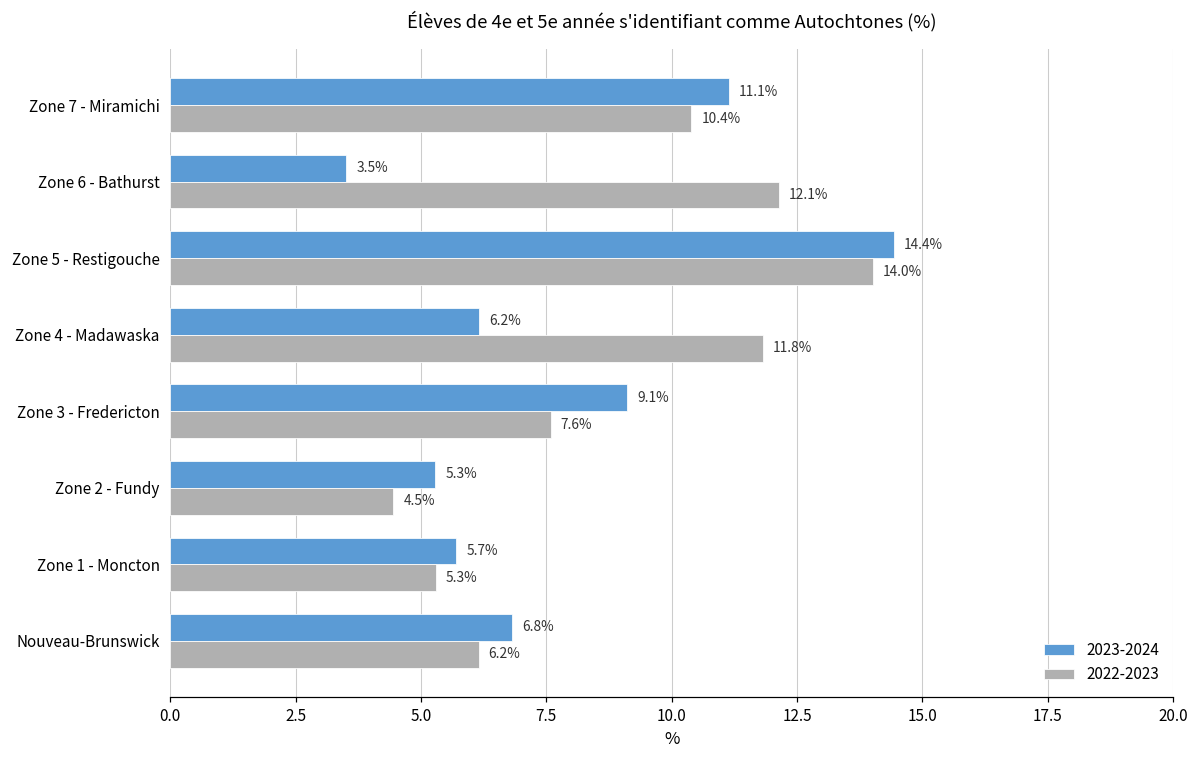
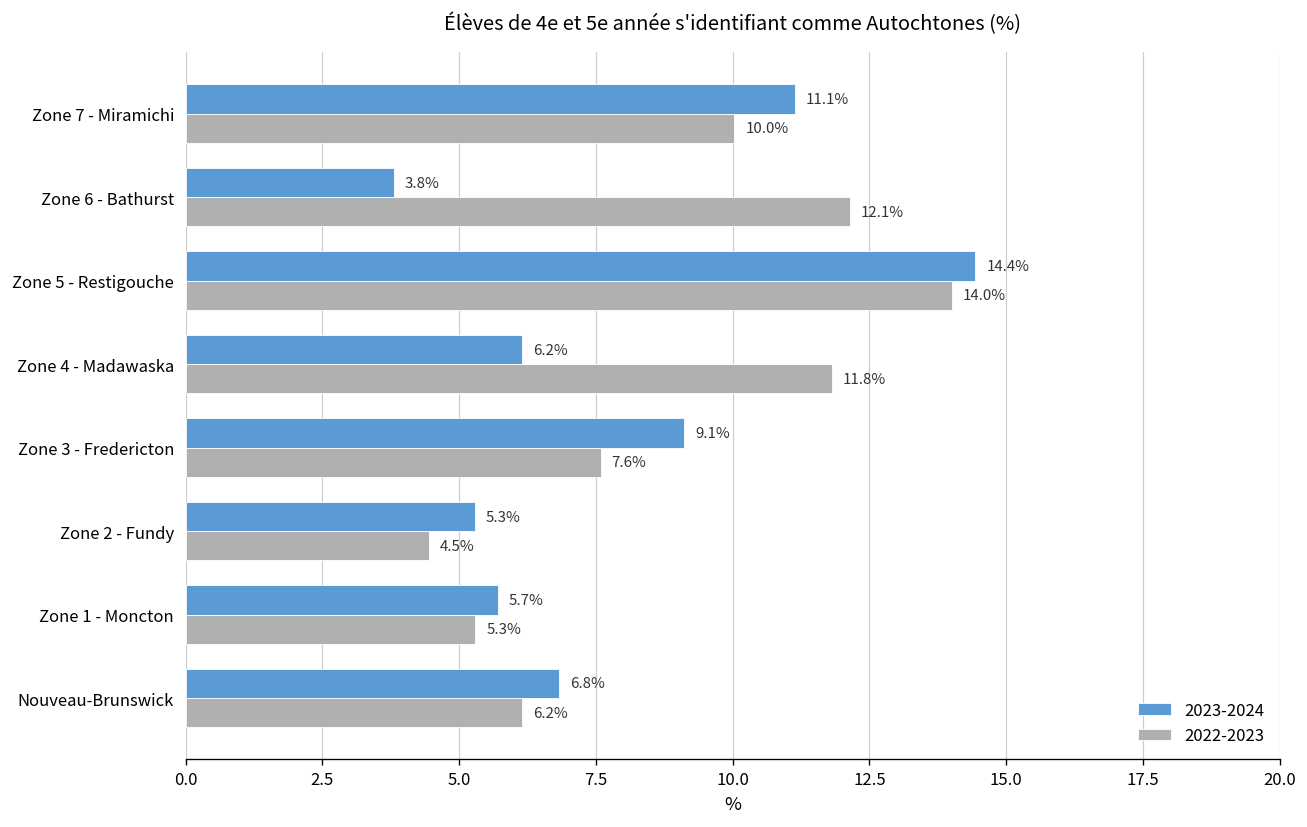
  {
    "2023-2024": {
      "Zone 7 - Miramichi": "11.1%",
-     "Zone 6 - Bathurst": "3.5%",
+     "Zone 6 - Bathurst": "3.8%",
      "Zone 5 - Restigouche": "14.4%",
      "Zone 4 - Madawaska": "6.2%",
      "Zone 3 - Fredericton": "9.1%",
      "Zone 2 - Fundy": "5.3%",
      "Zone 1 - Moncton": "5.7%",
      "Nouveau-Brunswick": "6.8%"
    },
    "2022-2023": {
-     "Zone 7 - Miramichi": "10.4%",
+     "Zone 7 - Miramichi": "10.0%",
      "Zone 6 - Bathurst": "12.1%",
      "Zone 5 - Restigouche": "14.0%",
      "Zone 4 - Madawaska": "11.8%",
      "Zone 3 - Fredericton": "7.6%",
      "Zone 2 - Fundy": "4.5%",
      "Zone 1 - Moncton": "5.3%",
      "Nouveau-Brunswick": "6.2%"
    }
  }
